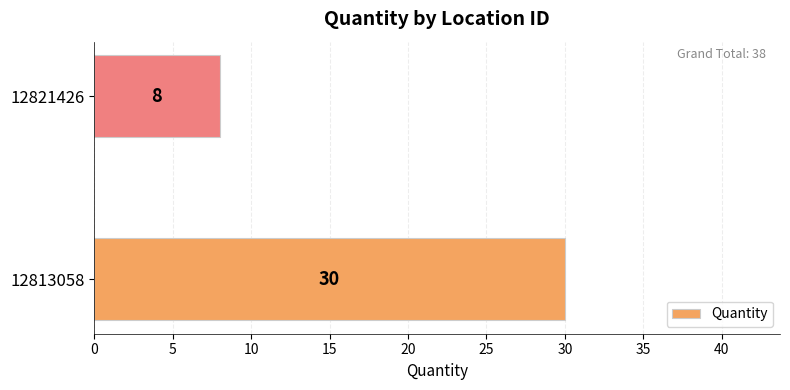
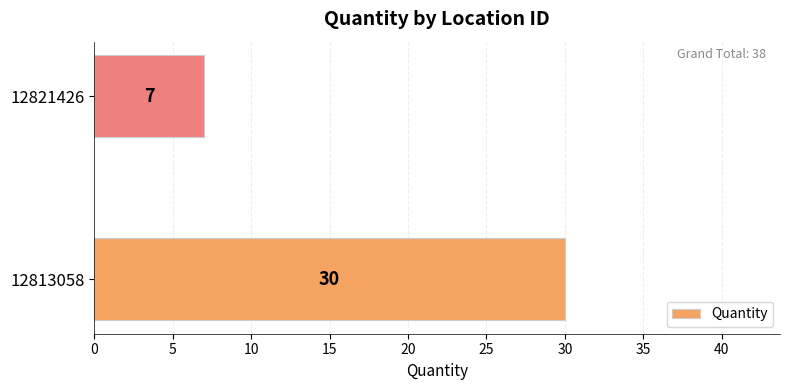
  {
-   "12821426": 8,
+   "12821426": 7,
    "12813058": 30
  }
